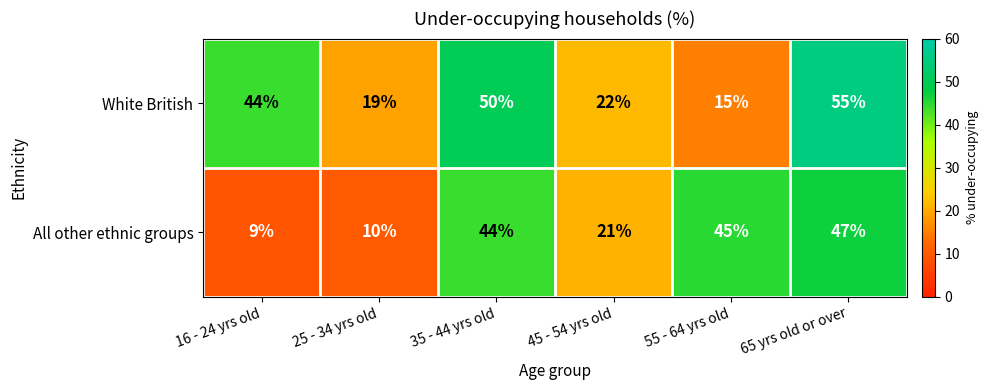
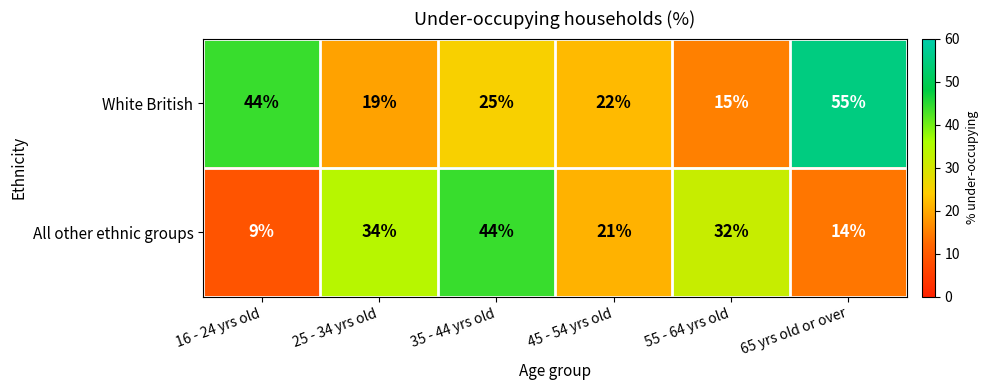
  {
    "White British": {
      "16 - 24 yrs old": "44%",
      "25 - 34 yrs old": "19%",
-     "35 - 44 yrs old": "50%",
+     "35 - 44 yrs old": "25%",
      "45 - 54 yrs old": "22%",
      "55 - 64 yrs old": "15%",
      "65 yrs old or over": "55%"
    },
    "All other ethnic groups": {
      "16 - 24 yrs old": "9%",
-     "25 - 34 yrs old": "10%",
+     "25 - 34 yrs old": "34%",
      "35 - 44 yrs old": "44%",
      "45 - 54 yrs old": "21%",
-     "55 - 64 yrs old": "45%",
-     "65 yrs old or over": "47%"
+     "55 - 64 yrs old": "32%",
+     "65 yrs old or over": "14%"
    }
  }
